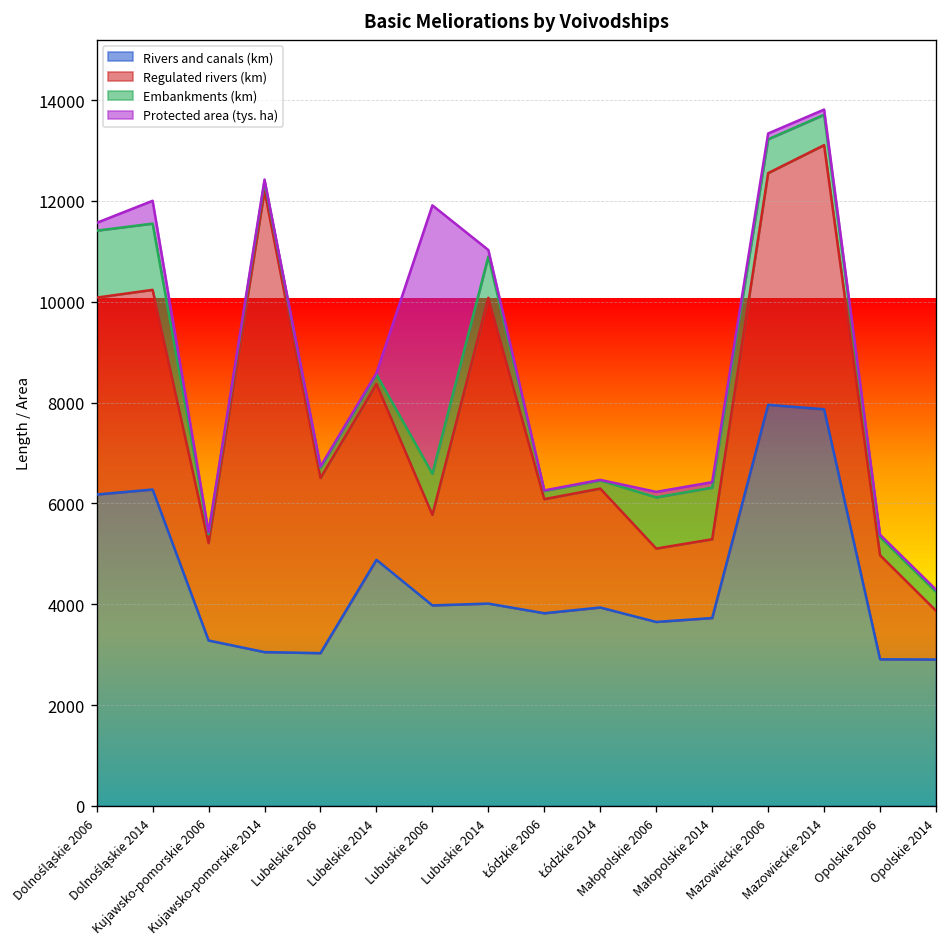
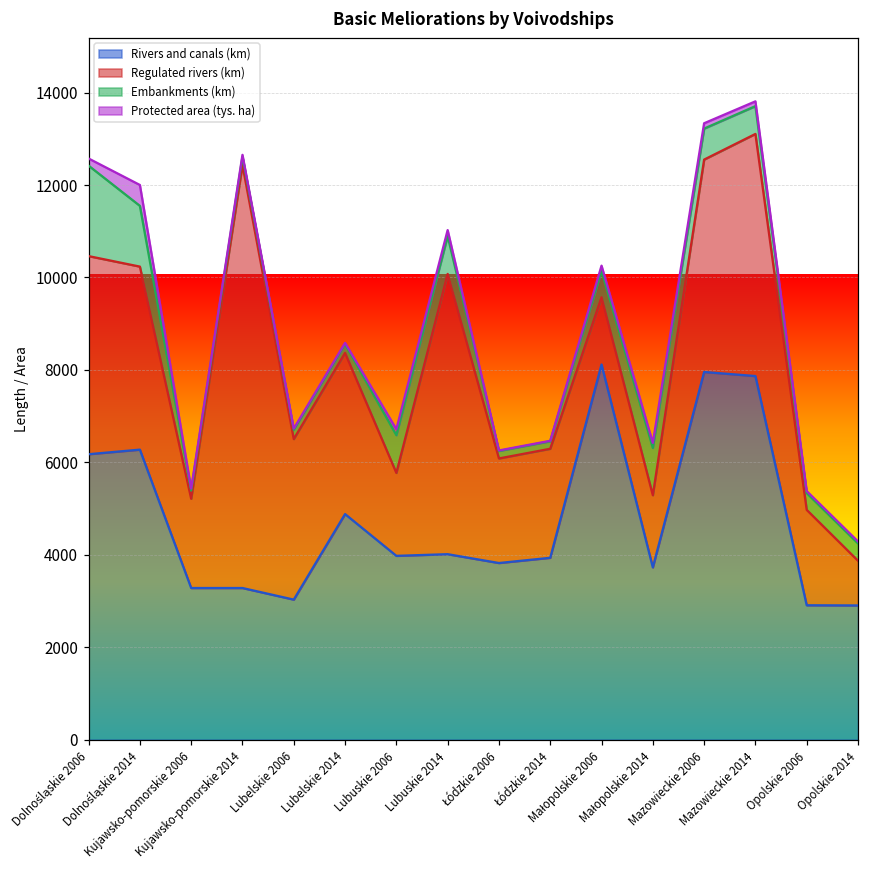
  {
    "Rivers and canals (km)": {
      "Dolnośląskie 2006": 6200,
      "Dolnośląskie 2014": 6300,
      "Kujawsko-pomorskie 2006": 3300,
-     "Kujawsko-pomorskie 2014": 3100,
+     "Kujawsko-pomorskie 2014": 3300,
      "Lubelskie 2006": 3000,
      "Lubelskie 2014": 4900,
      "Lubuskie 2006": 4000,
      "Lubuskie 2014": 4000,
      "Łódzkie 2006": 3800,
      "Łódzkie 2014": 3900,
-     "Małopolskie 2006": 3600,
+     "Małopolskie 2006": 8100,
      "Małopolskie 2014": 3700,
      "Mazowieckie 2006": 8000,
      "Mazowieckie 2014": 7900,
      "Opolskie 2006": 2900,
      "Opolskie 2014": 2900
    },
    "Regulated rivers (km)": {
-     "Dolnośląskie 2006": 3900,
+     "Dolnośląskie 2006": 4300,
      "Dolnośląskie 2014": 4000,
      "Kujawsko-pomorskie 2006": 1900,
      "Kujawsko-pomorskie 2014": 9200,
      "Lubelskie 2006": 3500,
      "Lubelskie 2014": 3500,
      "Lubuskie 2006": 1800,
      "Lubuskie 2014": 6100,
      "Łódzkie 2006": 2300,
      "Łódzkie 2014": 2400,
      "Małopolskie 2006": 1500,
      "Małopolskie 2014": 1600,
      "Mazowieckie 2006": 4600,
      "Mazowieckie 2014": 5200,
      "Opolskie 2006": 2100,
      "Opolskie 2014": 1000
    },
    "Embankments (km)": {
-     "Dolnośląskie 2006": 1300,
+     "Dolnośląskie 2006": 2000,
      "Dolnośląskie 2014": 1300,
      "Lubuskie 2006": 800,
      "Lubuskie 2014": 800,
-     "Małopolskie 2006": 1000,
+     "Małopolskie 2006": 600,
      "Małopolskie 2014": 1000,
      "Mazowieckie 2006": 700,
      "Mazowieckie 2014": 600
    },
    "Protected area (tys. ha)": {
      "Dolnośląskie 2006": 200,
      "Dolnośląskie 2014": 500,
-     "Lubuskie 2006": 5300,
+     "Lubuskie 2006": 100,
      "Lubuskie 2014": 100,
      "Małopolskie 2006": 100,
      "Małopolskie 2014": 100,
      "Mazowieckie 2006": 100,
      "Mazowieckie 2014": 100
    }
  }
